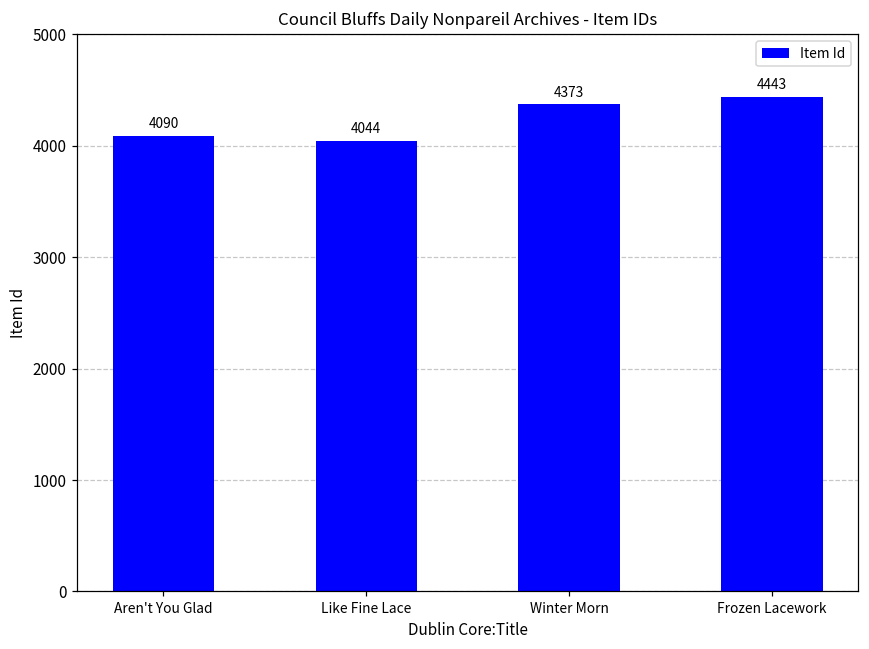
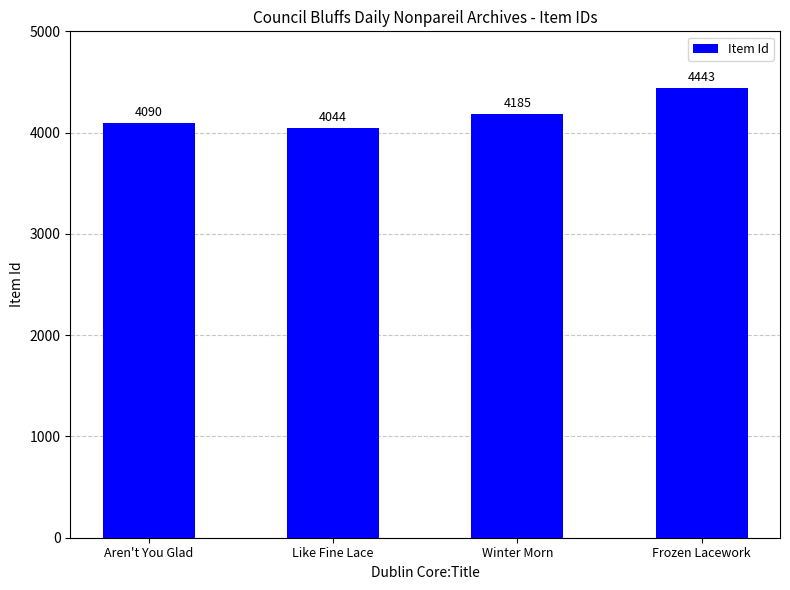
  {
    "Aren't You Glad": 4090,
    "Like Fine Lace": 4044,
-   "Winter Morn": 4373,
+   "Winter Morn": 4185,
    "Frozen Lacework": 4443
  }
